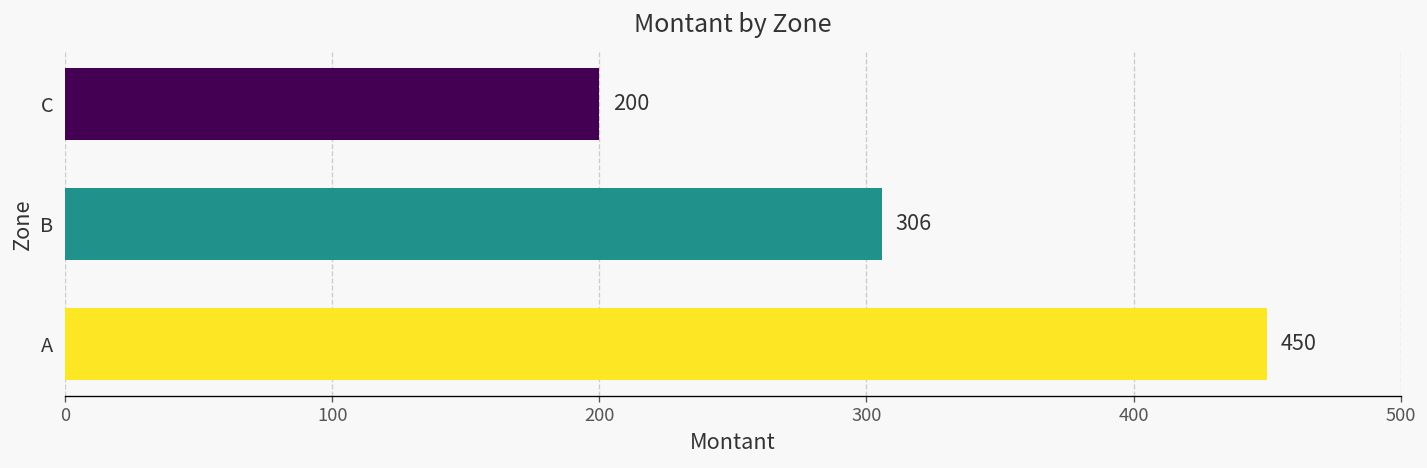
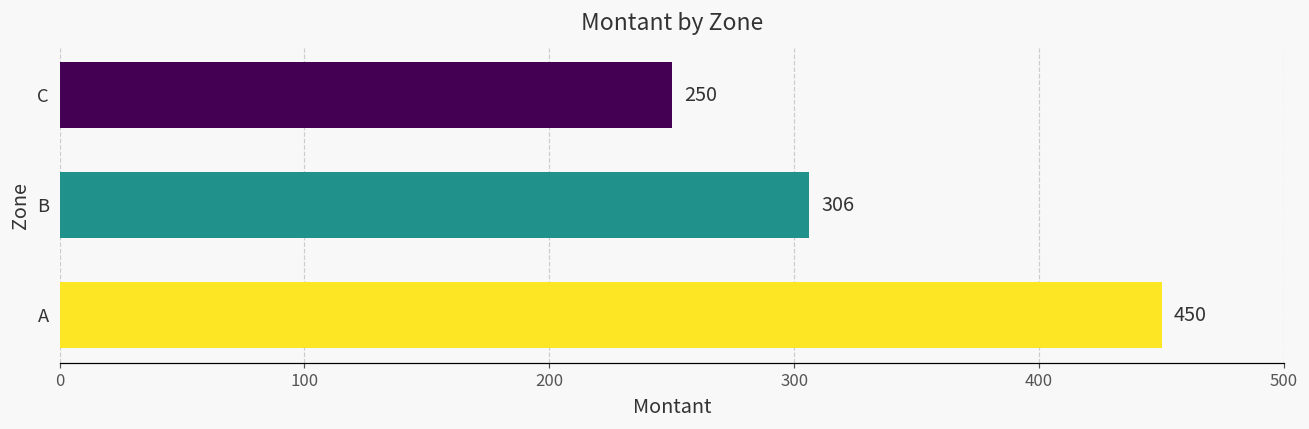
  {
-   "C": 200,
+   "C": 250,
    "B": 306,
    "A": 450
  }
